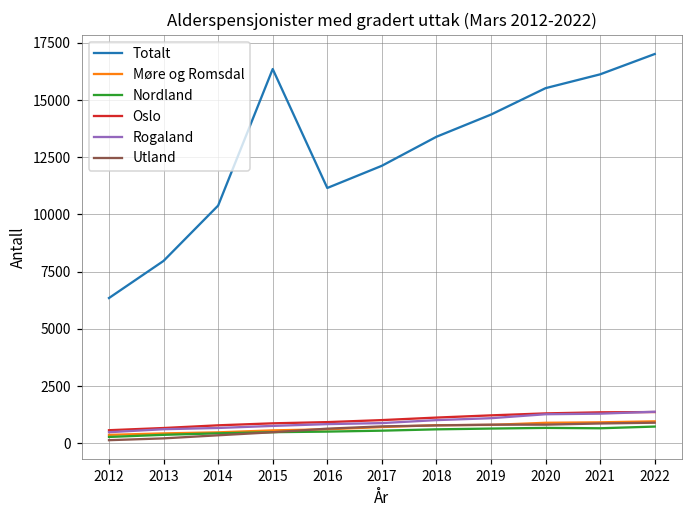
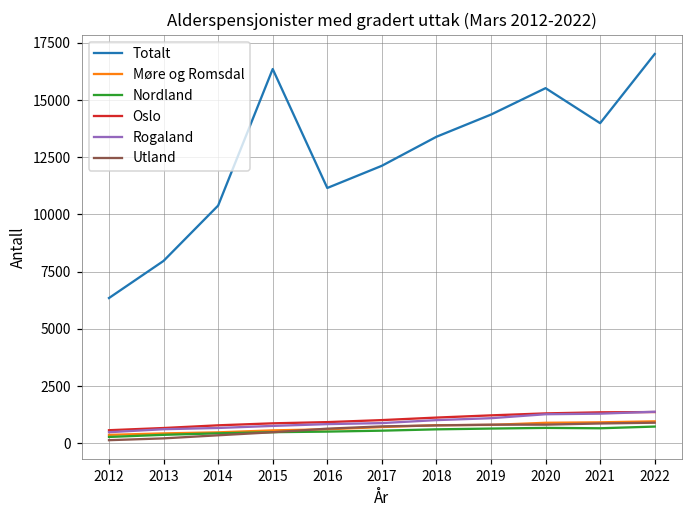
  {
    "Totalt": {
      "2012": 6300,
      "2013": 8000,
      "2014": 10400,
      "2015": 16400,
      "2016": 11200,
      "2017": 12100,
      "2018": 13400,
      "2019": 14400,
      "2020": 15500,
-     "2021": 16100,
+     "2021": 14000,
      "2022": 17000
    },
    "Nordland": {
      "2017": 500,
      "2018": 600,
      "2019": 600,
      "2020": 700,
      "2021": 700,
      "2022": 700
    },
    "Oslo": {
      "2017": 1000,
      "2019": 1200
    },
    "Rogaland": {
      "2017": 900,
      "2019": 1100
    },
    "Utland": {
      "2012": 100,
      "2013": 200
    }
  }
